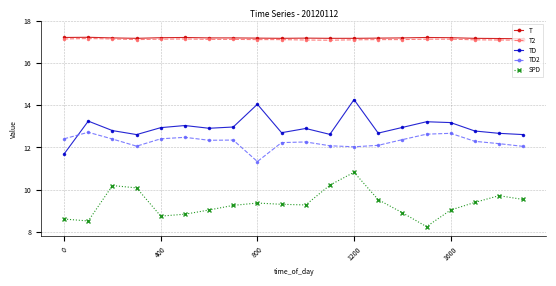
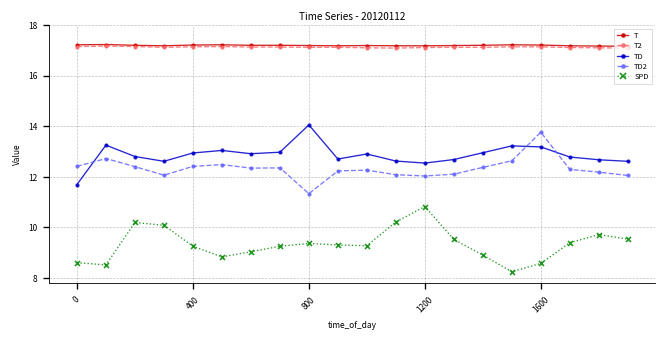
  {
    "TD": {
      "0": 11.7,
      "400": 12.9,
      "800": 14.1,
-     "1200": 14.3,
+     "1200": 12.5,
      "1600": 13.2
    },
    "TD2": {
      "0": 12.4,
      "400": 12.4,
      "800": 11.3,
      "1200": 12.0,
-     "1600": 12.7
+     "1600": 13.8
    },
    "SPD": {
      "0": 8.6,
-     "400": 8.7,
+     "400": 9.3,
      "800": 9.4,
      "1200": 10.8,
-     "1600": 9.0
+     "1600": 8.6
    }
  }
